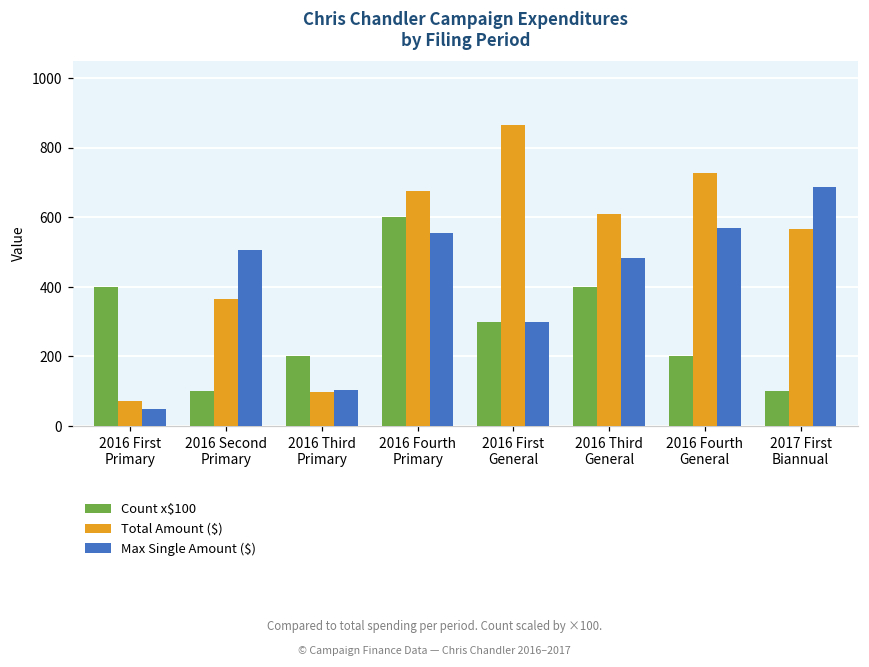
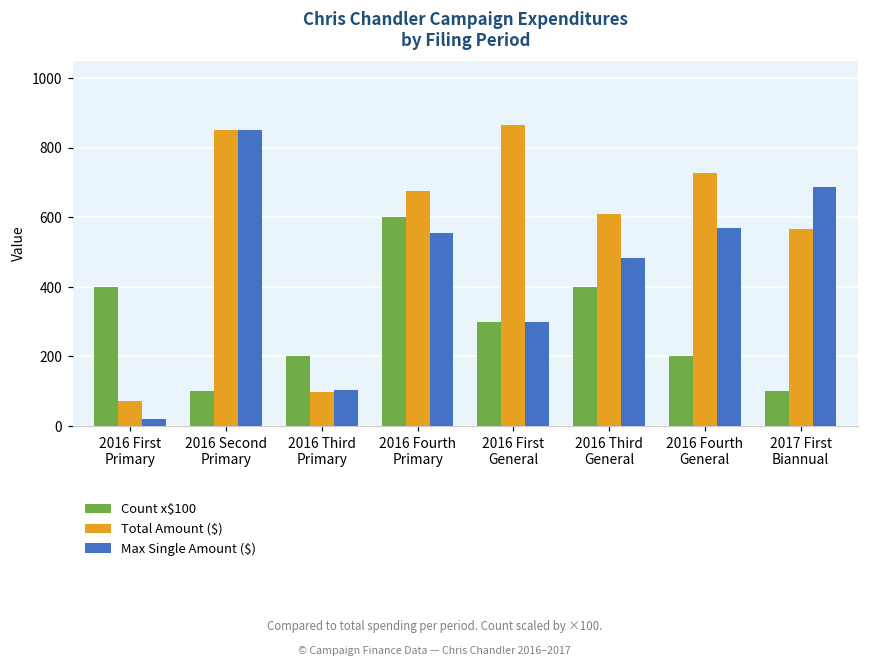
  {
    "Count x$100": {
      "2016 First Primary": 400,
      "2016 Second Primary": 100,
      "2016 Third Primary": 200,
      "2016 Fourth Primary": 600,
      "2016 First General": 300,
      "2016 Third General": 400,
      "2016 Fourth General": 200,
      "2017 First Biannual": 100
    },
    "Total Amount ($)": {
      "2016 First Primary": 70,
-     "2016 Second Primary": 370,
+     "2016 Second Primary": 850,
      "2016 Third Primary": 100,
      "2016 Fourth Primary": 680,
      "2016 First General": 870,
      "2016 Third General": 610,
      "2016 Fourth General": 730,
      "2017 First Biannual": 570
    },
    "Max Single Amount ($)": {
-     "2016 First Primary": 50,
-     "2016 Second Primary": 510,
+     "2016 First Primary": 20,
+     "2016 Second Primary": 850,
      "2016 Third Primary": 100,
      "2016 Fourth Primary": 550,
      "2016 First General": 300,
      "2016 Third General": 480,
      "2016 Fourth General": 570,
      "2017 First Biannual": 690
    }
  }
